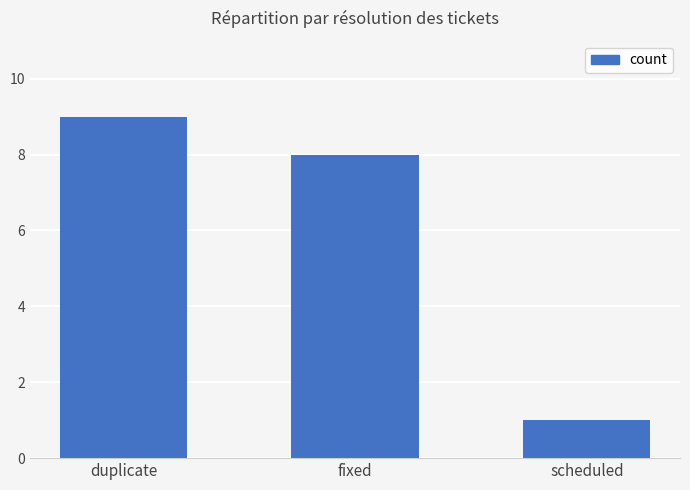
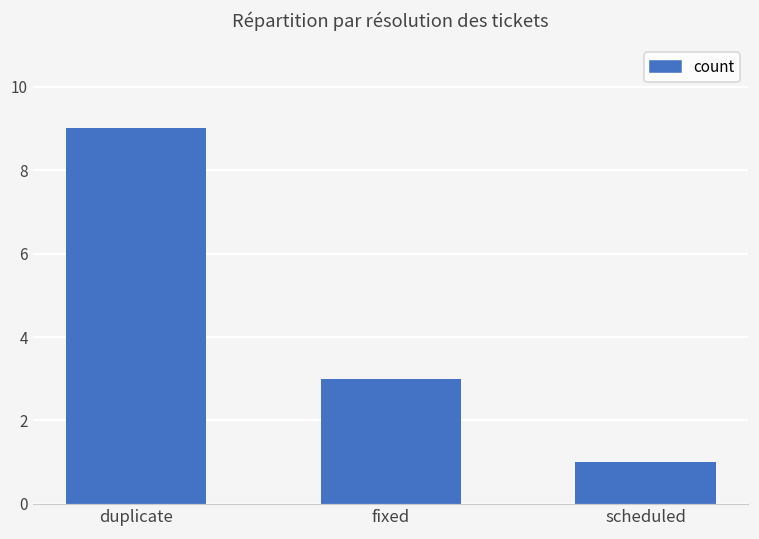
  {
    "duplicate": 9,
-   "fixed": 8,
+   "fixed": 3,
    "scheduled": 1
  }
